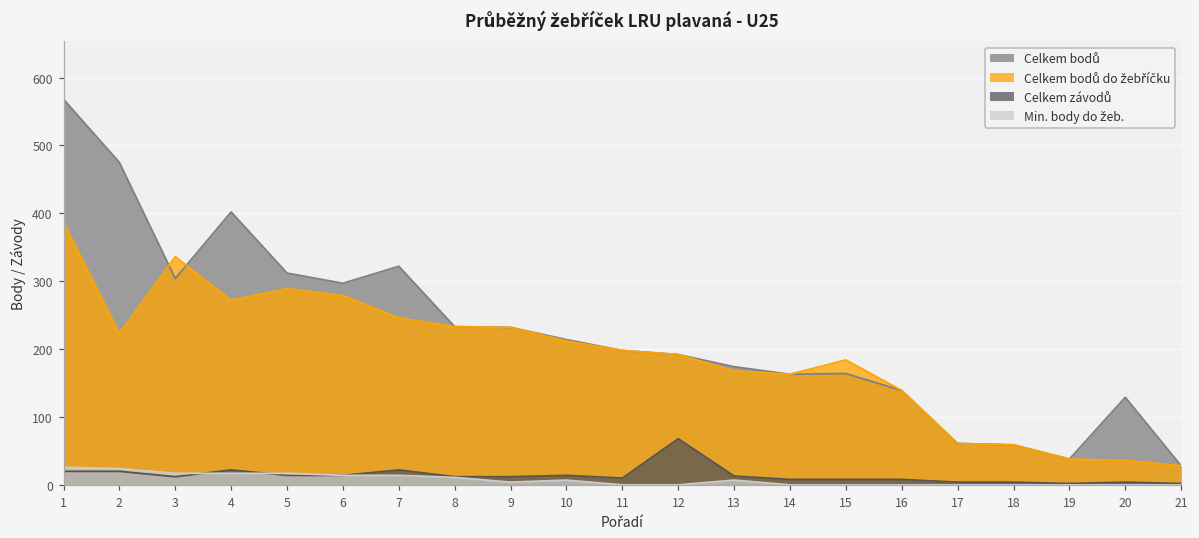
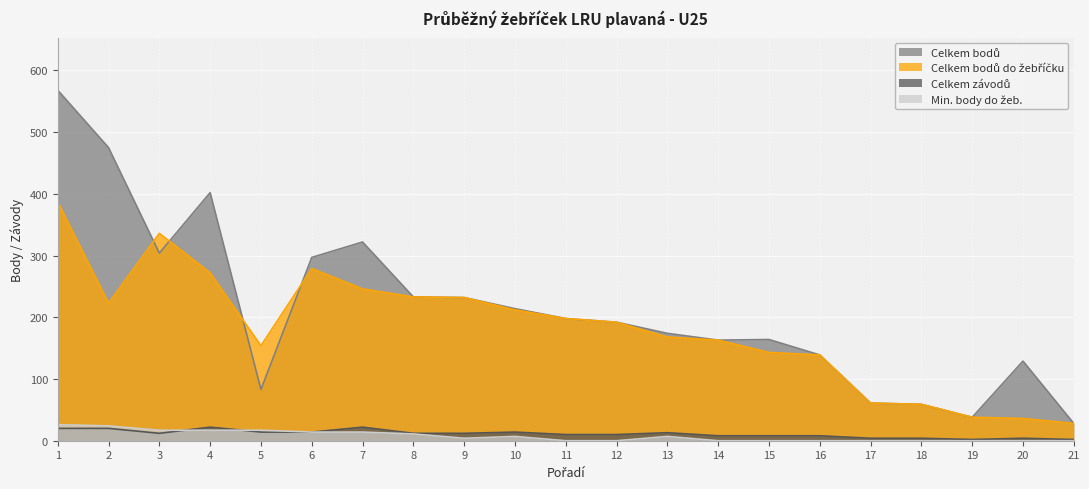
  {
    "Celkem bodů": {
      "1": 570,
      "2": 480,
      "3": 300,
      "4": 400,
-     "5": 310,
+     "5": 80,
      "6": 300,
      "7": 320,
      "13": 170,
      "15": 160,
      "20": 130
    },
    "Celkem bodů do žebříčku": {
      "1": 390,
      "2": 220,
      "3": 340,
      "4": 270,
-     "5": 290,
+     "5": 150,
      "6": 280,
      "7": 250,
      "13": 170,
-     "15": 180,
+     "15": 140,
      "20": 40
    },
    "Celkem závodů": {
      "1": 20,
      "3": 10,
      "4": 20,
      "7": 20,
      "9": 10,
      "10": 10,
      "11": 10,
-     "12": 70,
+     "12": 10,
      "13": 10,
      "14": 10,
      "15": 10,
      "16": 10
    },
    "Min. body do žeb.": {
      "1": 30,
      "3": 20,
      "4": 20,
      "7": 10,
      "9": 0,
      "10": 10,
      "11": 0,
      "12": 0,
      "13": 10,
      "14": 0,
      "15": 0,
      "16": 0
    }
  }
